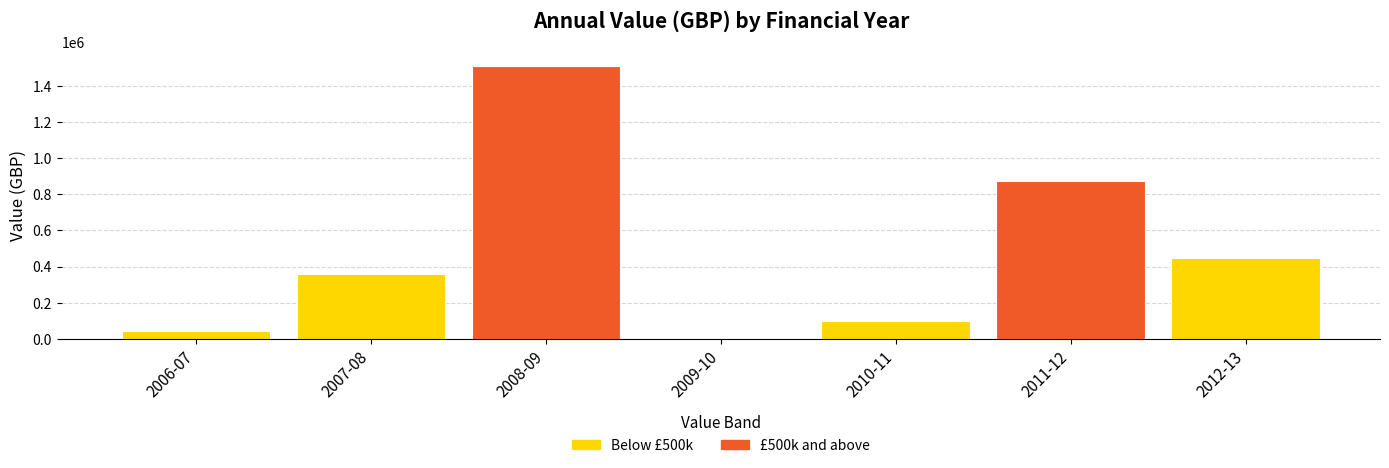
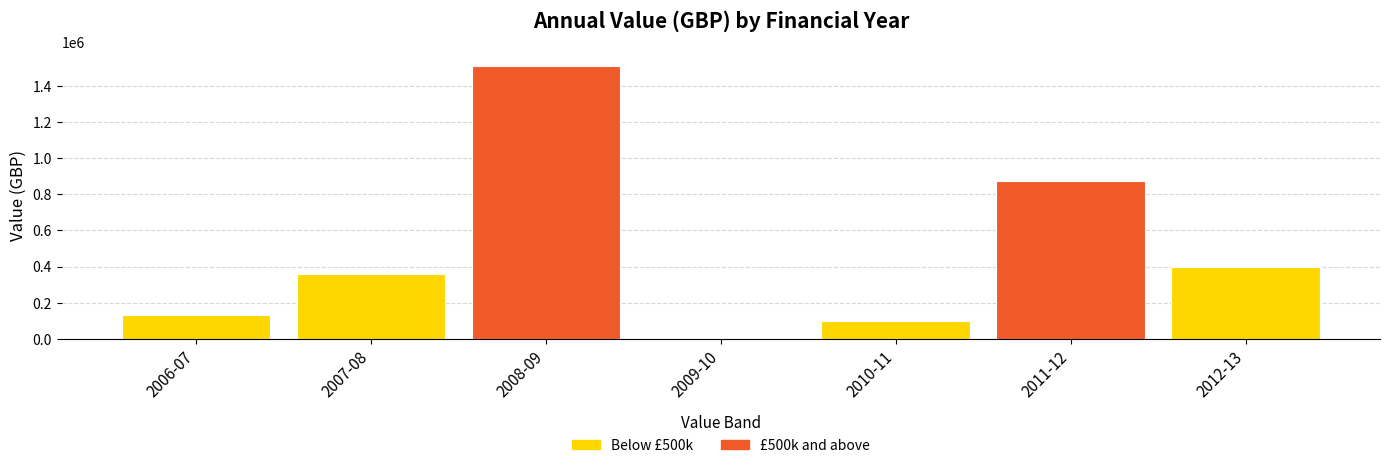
  {
-   "2006-07": 50000,
+   "2006-07": 130000,
    "2007-08": 360000,
    "2008-09": 1510000,
    "2009-10": 0,
    "2010-11": 100000,
    "2011-12": 870000,
-   "2012-13": 450000
+   "2012-13": 400000
  }
